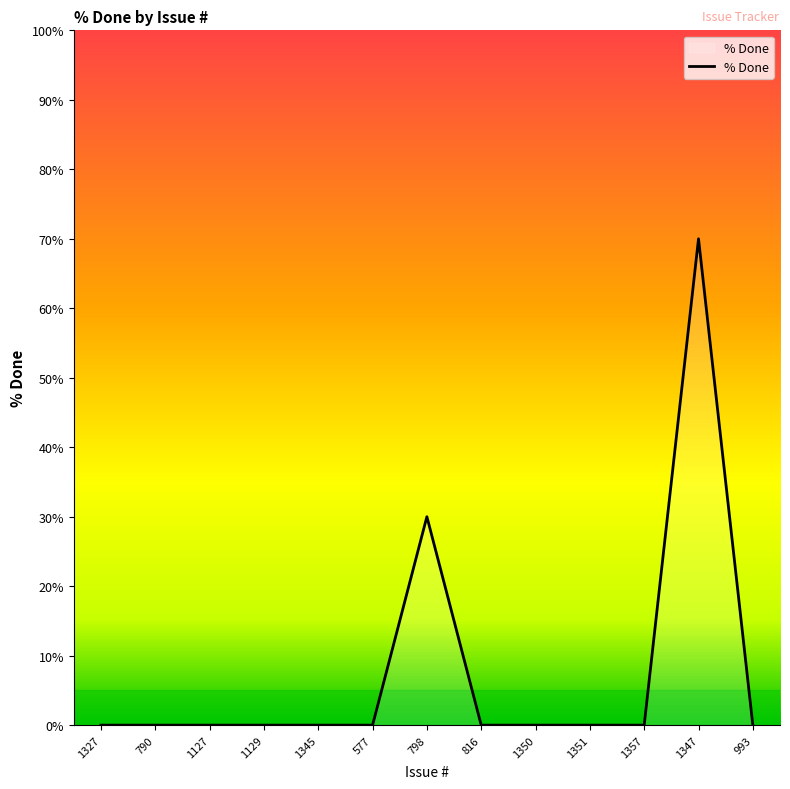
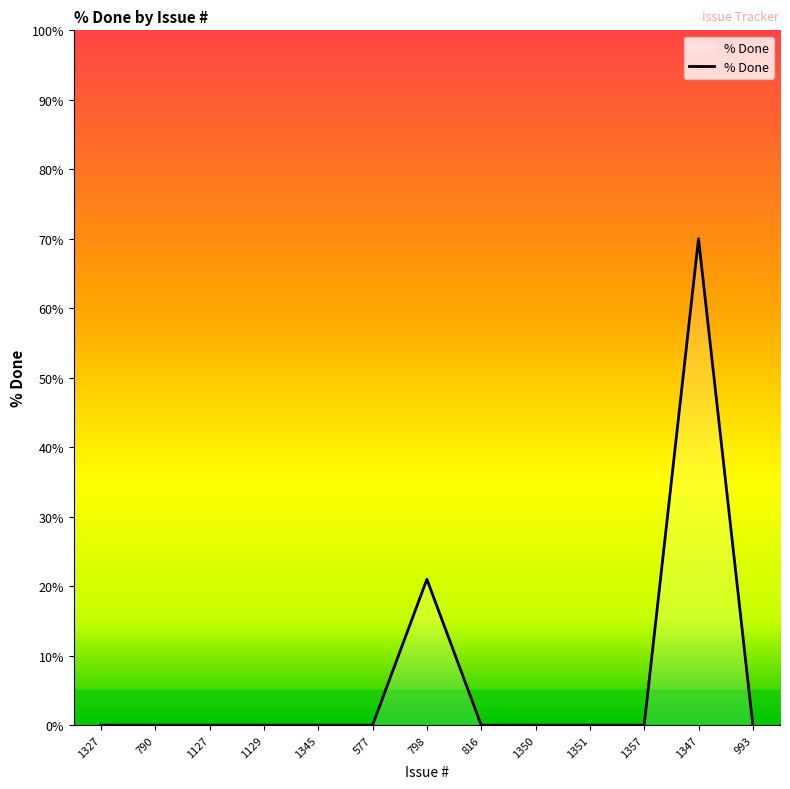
  {
-   "798": "30%",
+   "798": "21%",
    "1347": "70%"
  }
